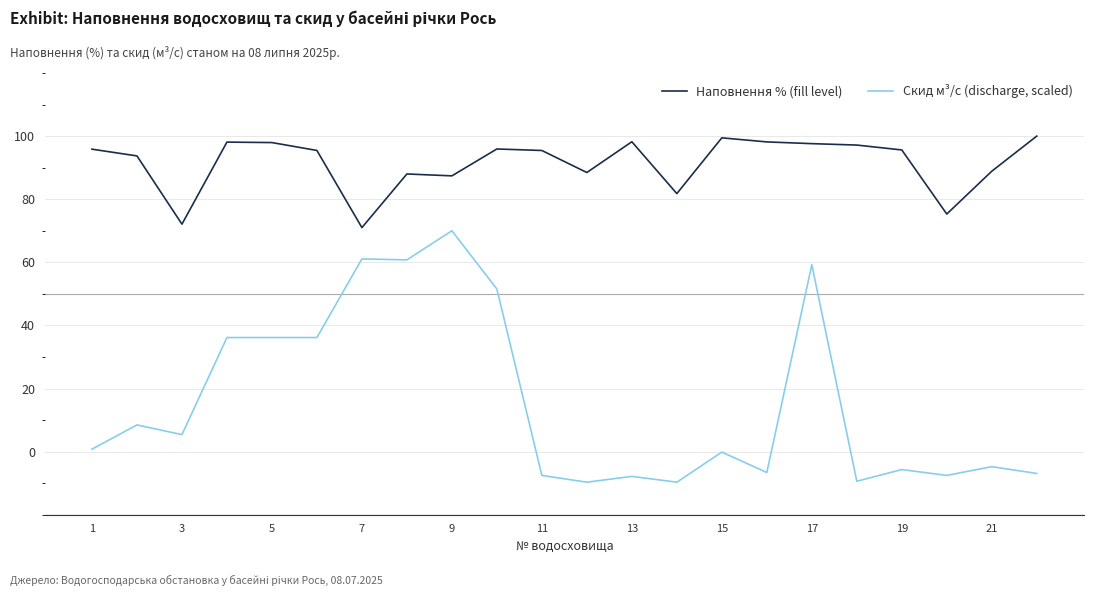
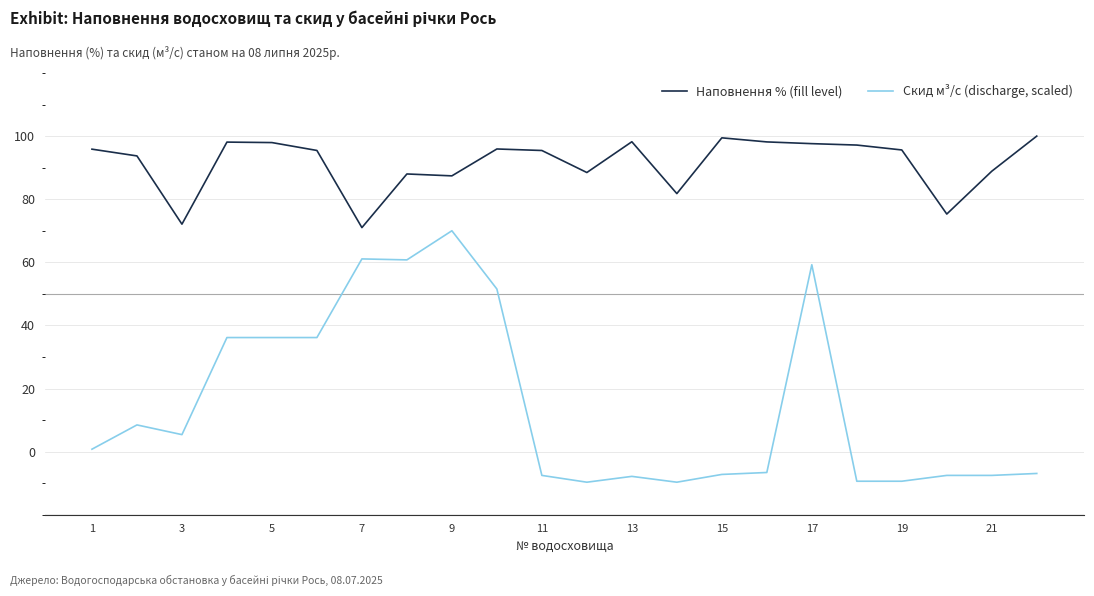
  {
    "Наповнення % (fill level)": {
      "1": 96,
      "3": 72,
      "5": 98,
      "7": 71,
      "9": 87,
      "11": 95,
      "13": 98,
      "15": 99,
      "17": 98,
      "19": 96,
      "21": 89
    },
    "Скид м³/с (discharge, scaled)": {
      "1": 1,
      "3": 5,
      "5": 36,
      "7": 61,
      "9": 70,
      "11": -8,
      "13": -8,
-     "15": 0,
+     "15": -7,
      "17": 59,
-     "19": -6,
-     "21": -5
+     "19": -9,
+     "21": -8
    }
  }
